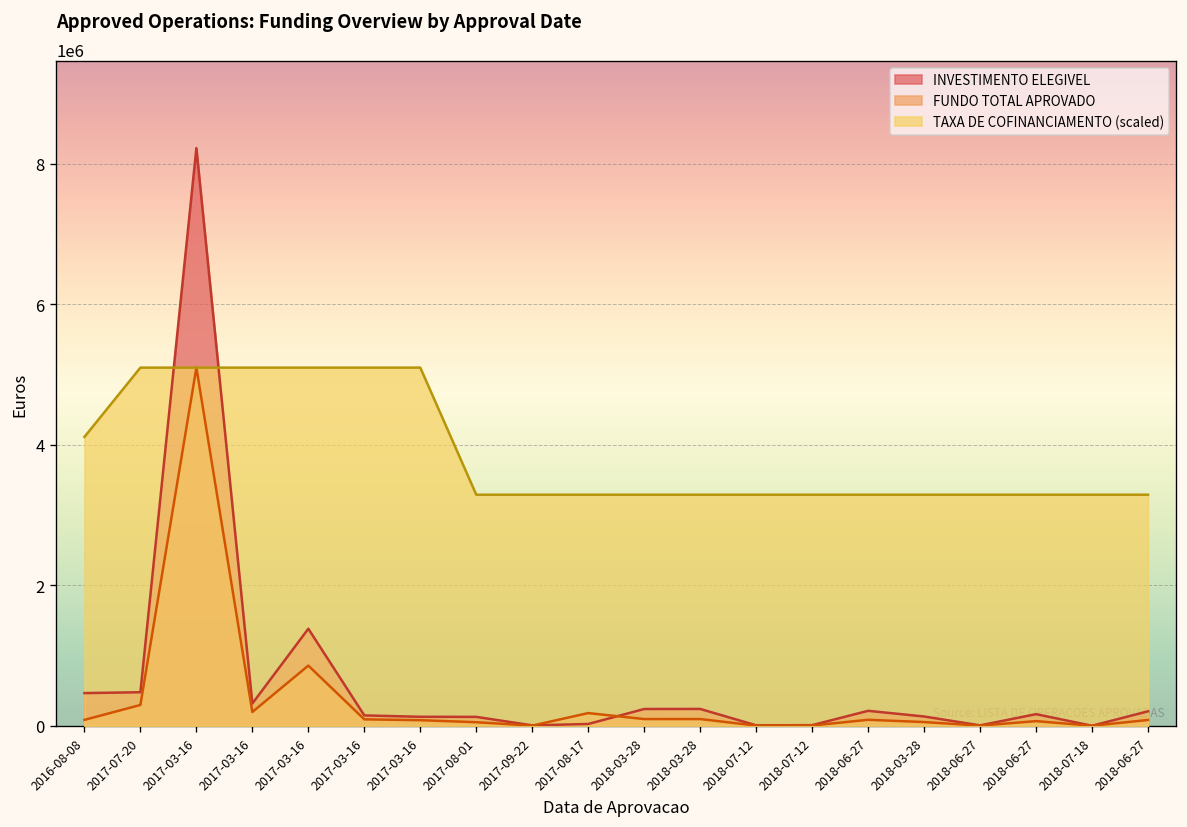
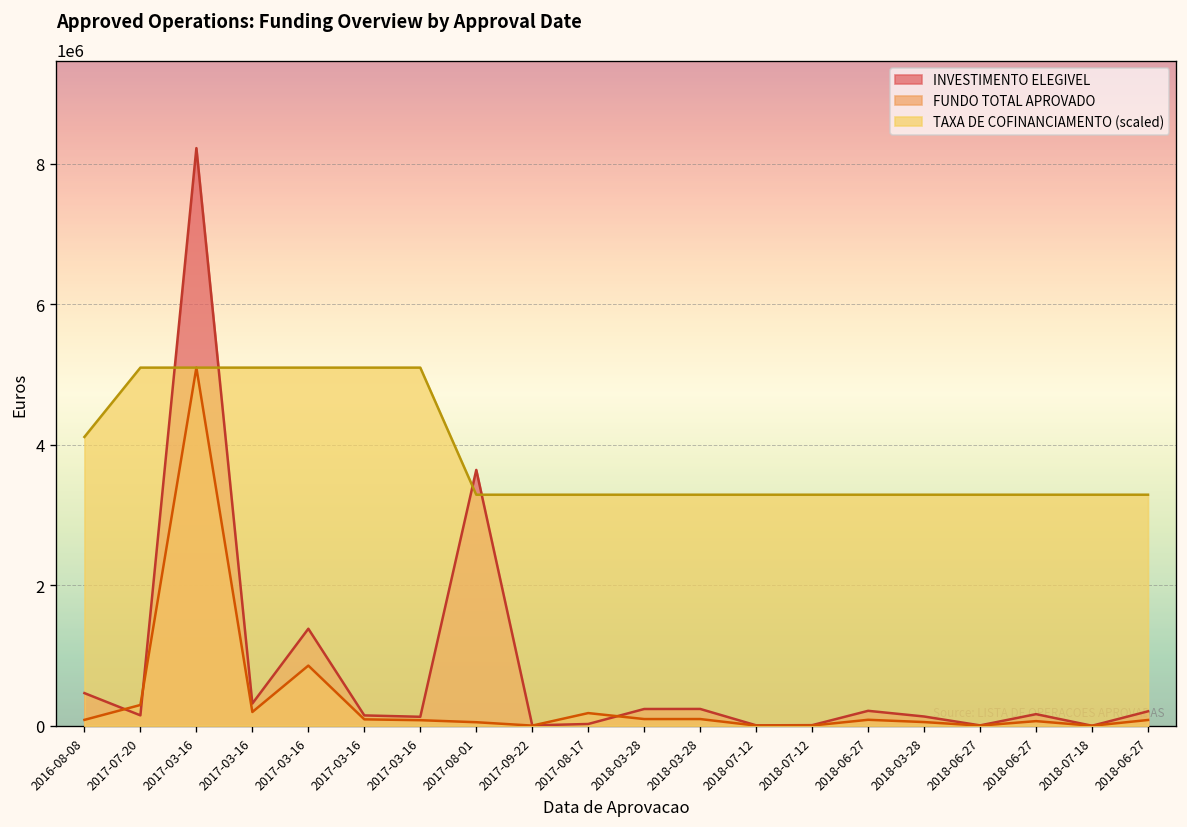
  {
    "INVESTIMENTO ELEGIVEL": {
      "2016-08-08": 500000,
-     "2017-07-20": 500000,
-     "2017-08-01": 100000,
+     "2017-07-20": 100000,
+     "2017-08-01": 3600000,
      "2017-08-17": 0
    }
  }
